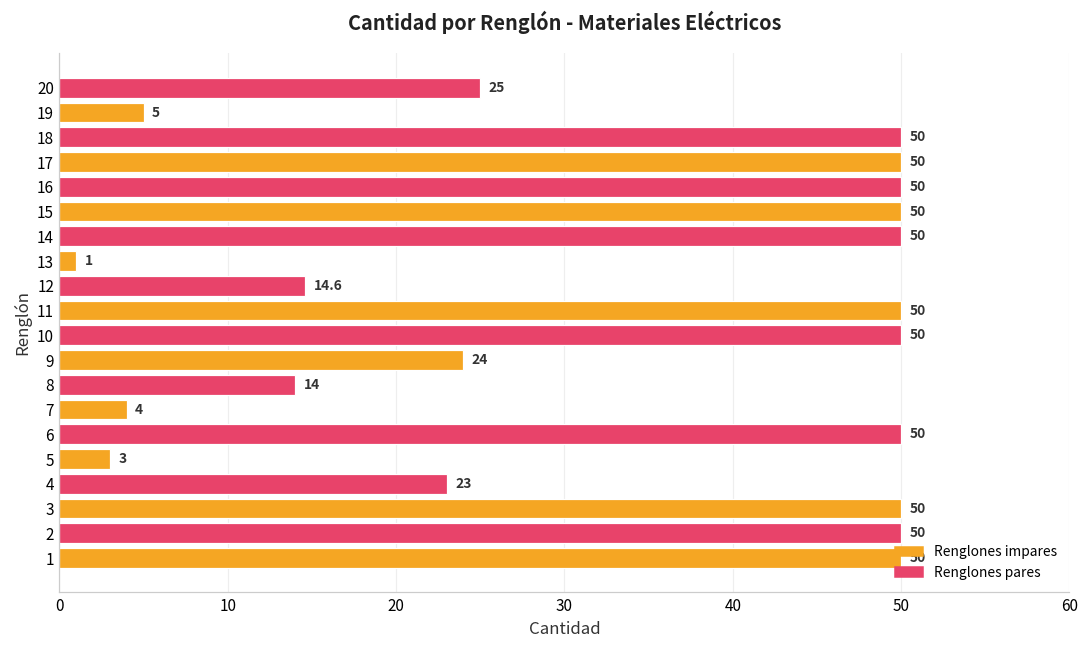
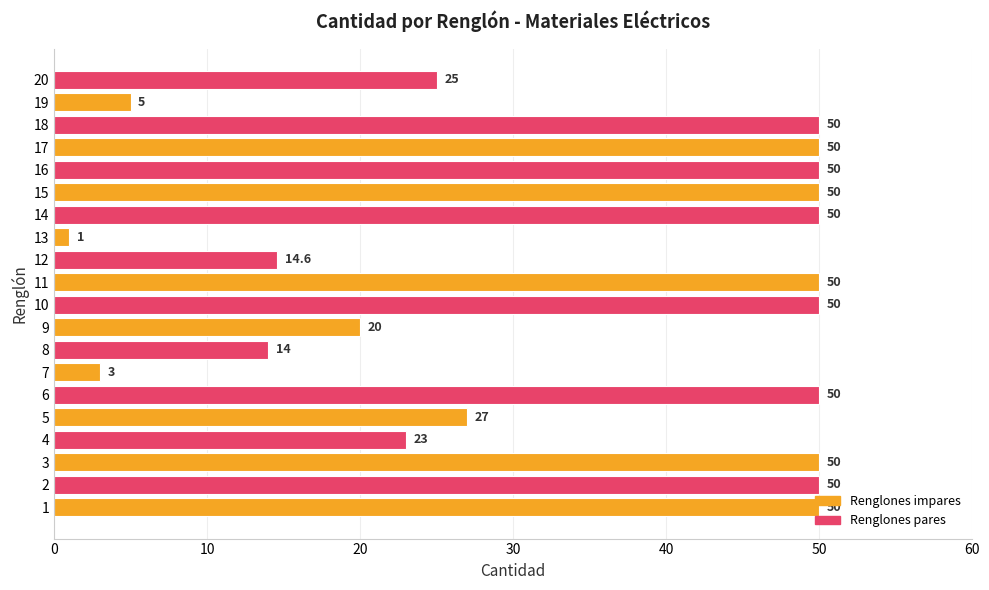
  {
    "20": 25,
    "19": 5,
    "18": 50,
    "17": 50,
    "16": 50,
    "15": 50,
    "14": 50,
    "13": 1,
    "12": 14.6,
    "11": 50,
    "10": 50,
-   "9": 24,
+   "9": 20,
    "8": 14,
-   "7": 4,
+   "7": 3,
    "6": 50,
-   "5": 3,
+   "5": 27,
    "4": 23,
    "3": 50,
    "2": 50,
    "1": 50
  }
